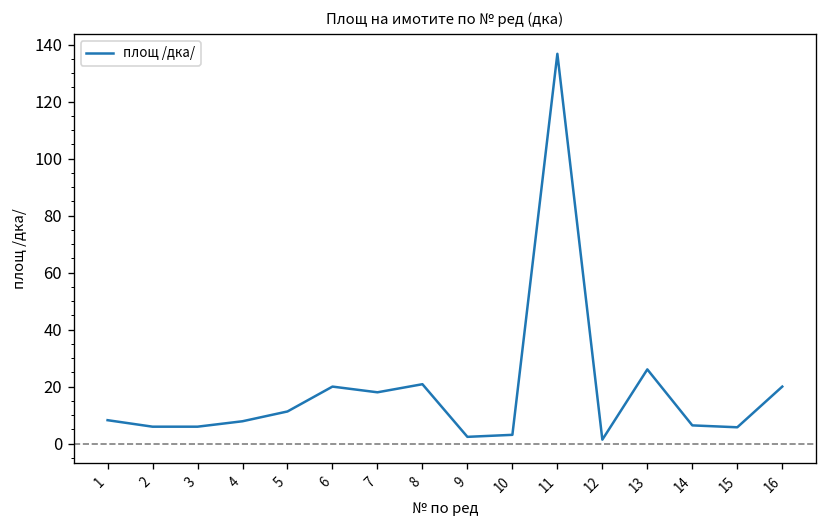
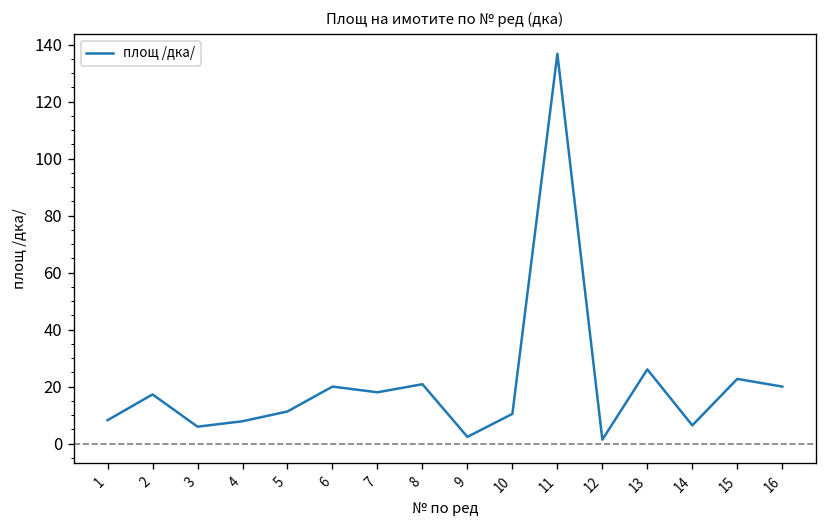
  {
    "1": 8,
-   "2": 6,
+   "2": 17,
    "3": 6,
    "4": 8,
    "5": 11,
    "6": 20,
    "7": 18,
    "8": 21,
    "9": 2,
-   "10": 3,
+   "10": 10,
    "11": 137,
    "12": 1,
    "13": 26,
    "14": 6,
-   "15": 6,
+   "15": 23,
    "16": 20
  }
